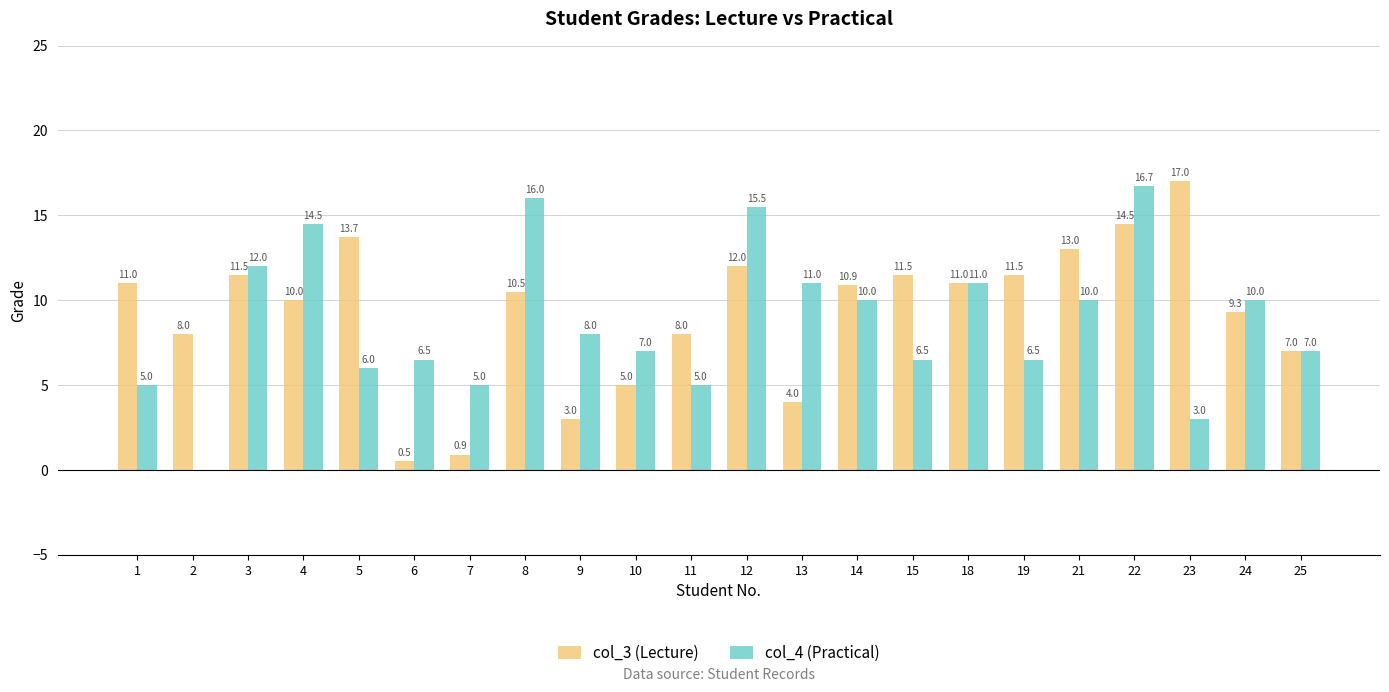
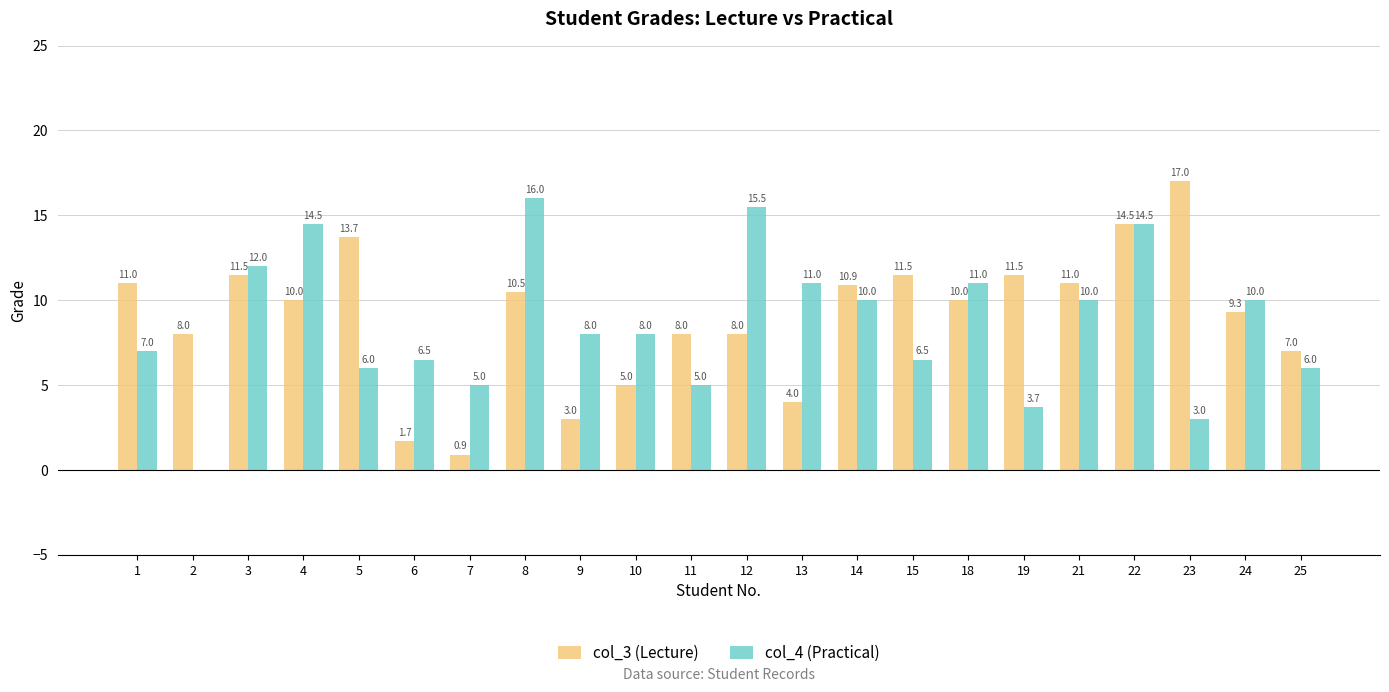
  {
    "col_3 (Lecture)": {
      "1": 11.0,
      "2": 8.0,
      "3": 11.5,
      "4": 10.0,
      "5": 13.7,
-     "6": 0.5,
+     "6": 1.7,
      "7": 0.9,
      "8": 10.5,
      "9": 3.0,
      "10": 5.0,
      "11": 8.0,
-     "12": 12.0,
+     "12": 8.0,
      "13": 4.0,
      "14": 10.9,
      "15": 11.5,
-     "18": 11.0,
+     "18": 10.0,
      "19": 11.5,
-     "21": 13.0,
+     "21": 11.0,
      "22": 14.5,
      "23": 17.0,
      "24": 9.3,
      "25": 7.0
    },
    "col_4 (Practical)": {
-     "1": 5.0,
+     "1": 7.0,
      "3": 12.0,
      "4": 14.5,
      "5": 6.0,
      "6": 6.5,
      "7": 5.0,
      "8": 16.0,
      "9": 8.0,
-     "10": 7.0,
+     "10": 8.0,
      "11": 5.0,
      "12": 15.5,
      "13": 11.0,
      "14": 10.0,
      "15": 6.5,
      "18": 11.0,
-     "19": 6.5,
+     "19": 3.7,
      "21": 10.0,
-     "22": 16.7,
+     "22": 14.5,
      "23": 3.0,
      "24": 10.0,
-     "25": 7.0
+     "25": 6.0
    }
  }
